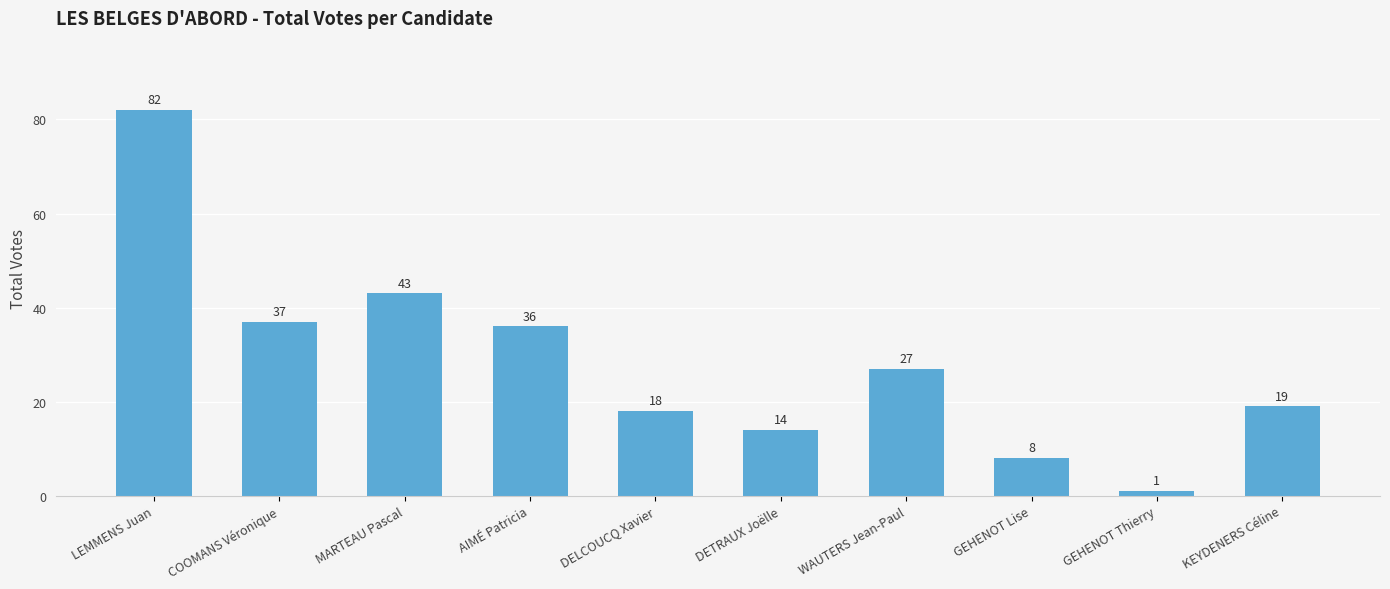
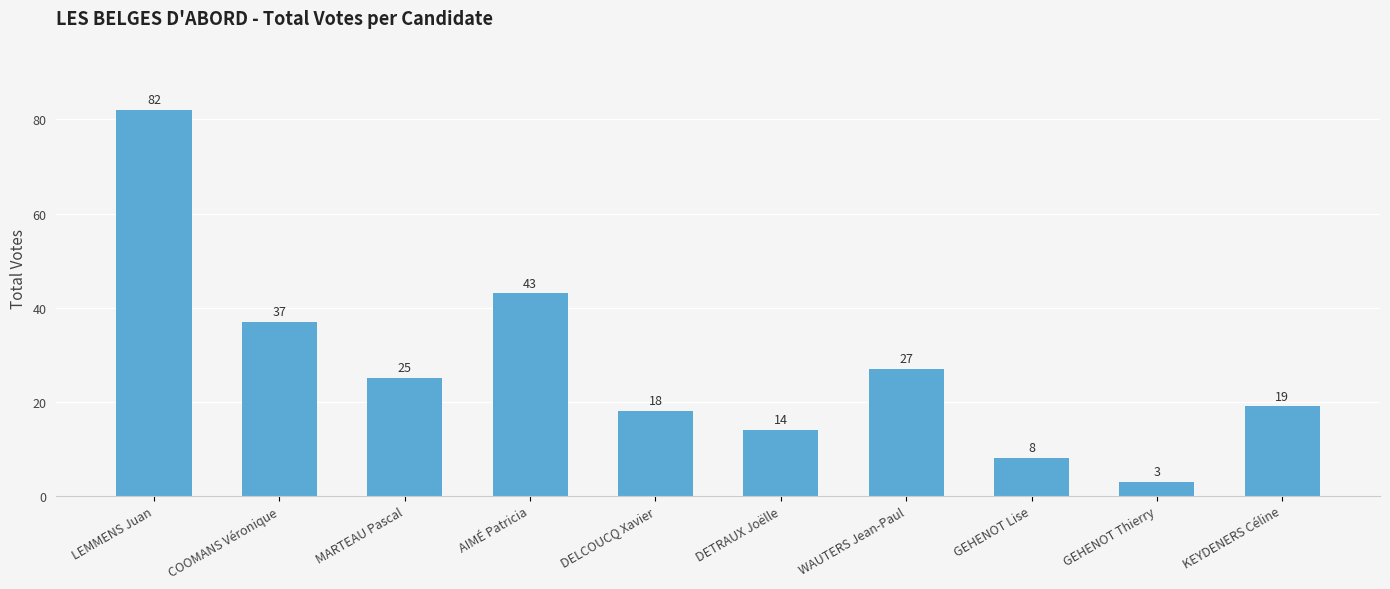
  {
    "LEMMENS Juan": 82,
    "COOMANS Véronique": 37,
-   "MARTEAU Pascal": 43,
-   "AIMÉ Patricia": 36,
+   "MARTEAU Pascal": 25,
+   "AIMÉ Patricia": 43,
    "DELCOUCQ Xavier": 18,
    "DETRAUX Joëlle": 14,
    "WAUTERS Jean-Paul": 27,
    "GEHENOT Lise": 8,
-   "GEHENOT Thierry": 1,
+   "GEHENOT Thierry": 3,
    "KEYDENERS Céline": 19
  }
